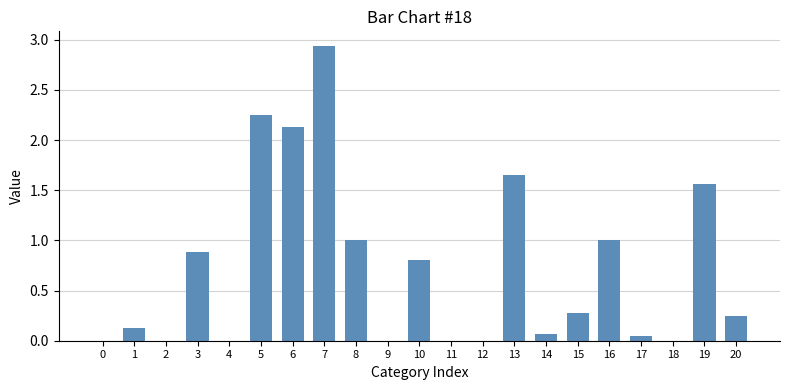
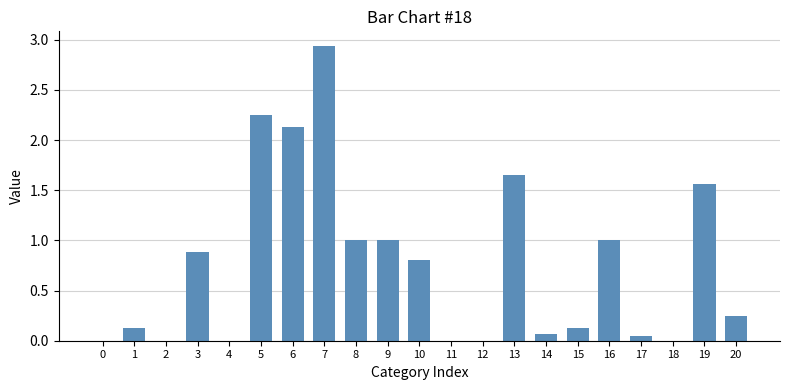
  {
    "0": 0.00,
    "1": 0.13,
    "2": 0.00,
    "3": 0.88,
    "4": 0.00,
    "5": 2.25,
    "6": 2.13,
    "7": 2.94,
    "8": 1.00,
-   "9": 0,
+   "9": 1,
    "10": 0.80,
    "11": 0.00,
    "12": 0.00,
    "13": 1.65,
    "14": 0.06,
-   "15": 0.28,
+   "15": 0.13,
    "16": 1.00,
    "17": 0.04,
    "18": 0.00,
    "19": 1.56,
    "20": 0.25
  }
